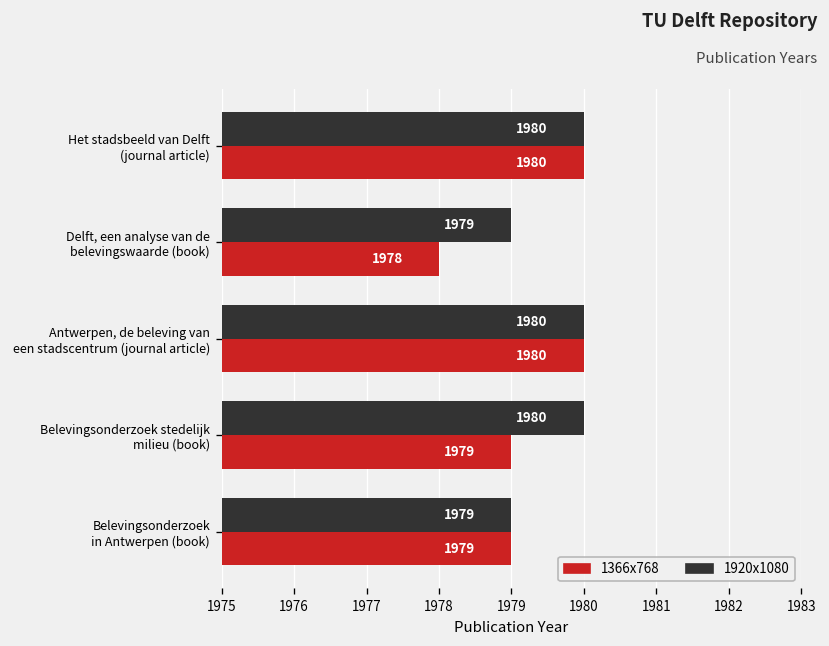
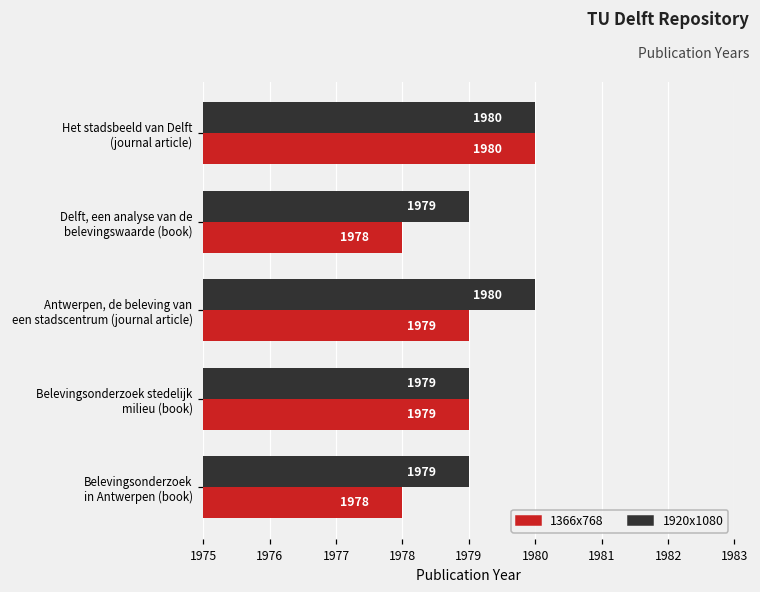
  {
    "1366x768": {
      "Het stadsbeeld van Delft (journal article)": 1980,
      "Delft, een analyse van de belevingswaarde (book)": 1978,
-     "Antwerpen, de beleving van een stadscentrum (journal article)": 1980,
+     "Antwerpen, de beleving van een stadscentrum (journal article)": 1979,
      "Belevingsonderzoek stedelijk milieu (book)": 1979,
-     "Belevingsonderzoek in Antwerpen (book)": 1979
+     "Belevingsonderzoek in Antwerpen (book)": 1978
    },
    "1920x1080": {
      "Het stadsbeeld van Delft (journal article)": 1980,
      "Delft, een analyse van de belevingswaarde (book)": 1979,
      "Antwerpen, de beleving van een stadscentrum (journal article)": 1980,
-     "Belevingsonderzoek stedelijk milieu (book)": 1980,
+     "Belevingsonderzoek stedelijk milieu (book)": 1979,
      "Belevingsonderzoek in Antwerpen (book)": 1979
    }
  }
